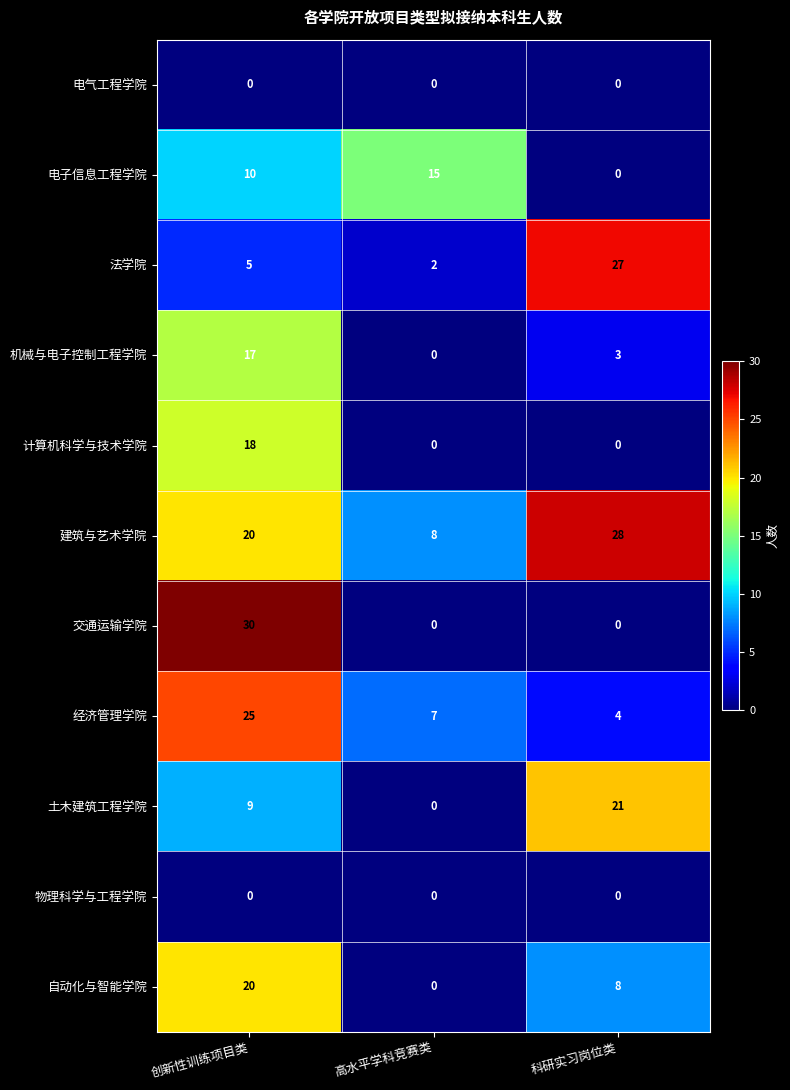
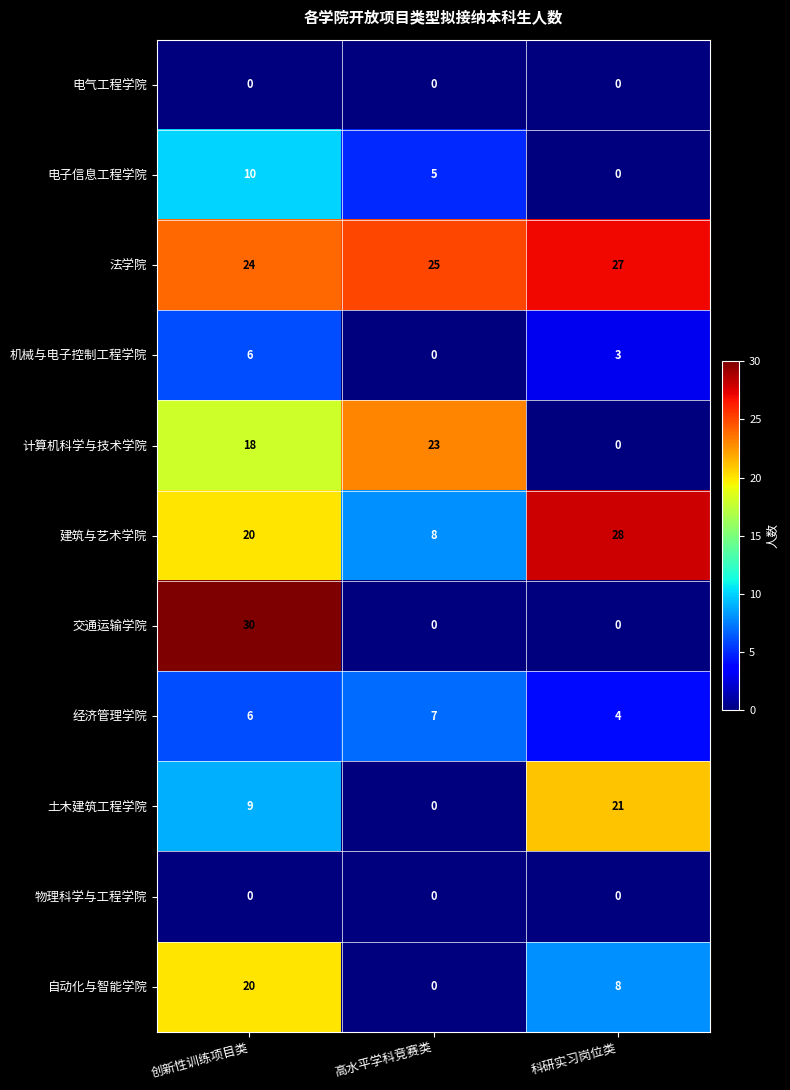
  {
    "电气工程学院": {
      "创新性训练项目类": 0,
      "高水平学科竞赛类": 0,
      "科研实习岗位类": 0
    },
    "电子信息工程学院": {
      "创新性训练项目类": 10,
-     "高水平学科竞赛类": 15,
+     "高水平学科竞赛类": 5,
      "科研实习岗位类": 0
    },
    "法学院": {
-     "创新性训练项目类": 5,
-     "高水平学科竞赛类": 2,
+     "创新性训练项目类": 24,
+     "高水平学科竞赛类": 25,
      "科研实习岗位类": 27
    },
    "机械与电子控制工程学院": {
-     "创新性训练项目类": 17,
+     "创新性训练项目类": 6,
      "高水平学科竞赛类": 0,
      "科研实习岗位类": 3
    },
    "计算机科学与技术学院": {
      "创新性训练项目类": 18,
-     "高水平学科竞赛类": 0,
+     "高水平学科竞赛类": 23,
      "科研实习岗位类": 0
    },
    "建筑与艺术学院": {
      "创新性训练项目类": 20,
      "高水平学科竞赛类": 8,
      "科研实习岗位类": 28
    },
    "交通运输学院": {
      "创新性训练项目类": 30,
      "高水平学科竞赛类": 0,
      "科研实习岗位类": 0
    },
    "经济管理学院": {
-     "创新性训练项目类": 25,
+     "创新性训练项目类": 6,
      "高水平学科竞赛类": 7,
      "科研实习岗位类": 4
    },
    "土木建筑工程学院": {
      "创新性训练项目类": 9,
      "高水平学科竞赛类": 0,
      "科研实习岗位类": 21
    },
    "物理科学与工程学院": {
      "创新性训练项目类": 0,
      "高水平学科竞赛类": 0,
      "科研实习岗位类": 0
    },
    "自动化与智能学院": {
      "创新性训练项目类": 20,
      "高水平学科竞赛类": 0,
      "科研实习岗位类": 8
    }
  }
